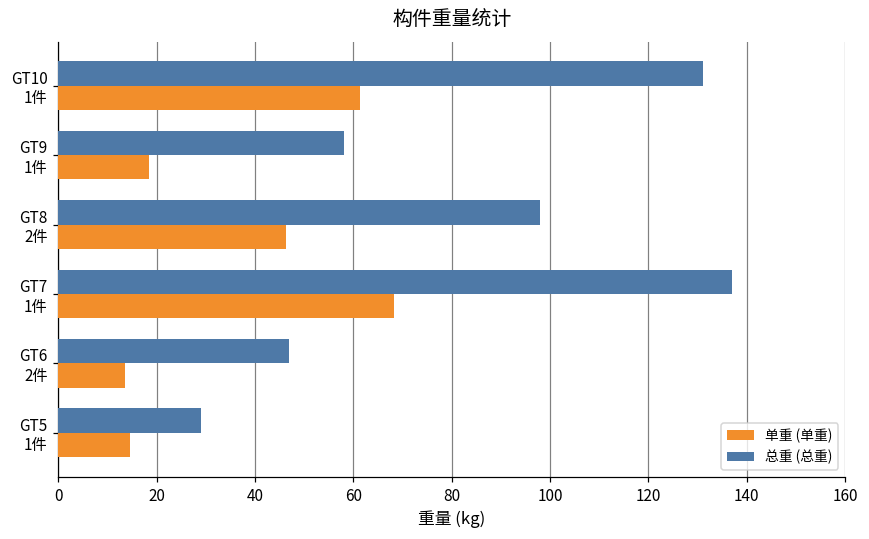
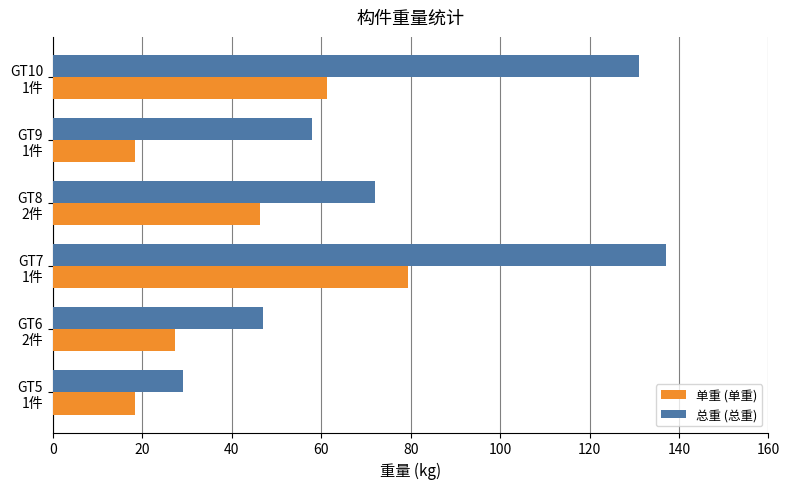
  {
    "单重 (单重)": {
      "GT10 1件": 61,
      "GT9 1件": 18,
      "GT8 2件": 46,
-     "GT7 1件": 68,
-     "GT6 2件": 14,
-     "GT5 1件": 15
+     "GT7 1件": 80,
+     "GT6 2件": 27,
+     "GT5 1件": 18
    },
    "总重 (总重)": {
      "GT10 1件": 131,
      "GT9 1件": 58,
-     "GT8 2件": 98,
+     "GT8 2件": 72,
      "GT7 1件": 137,
      "GT6 2件": 47,
      "GT5 1件": 29
    }
  }
